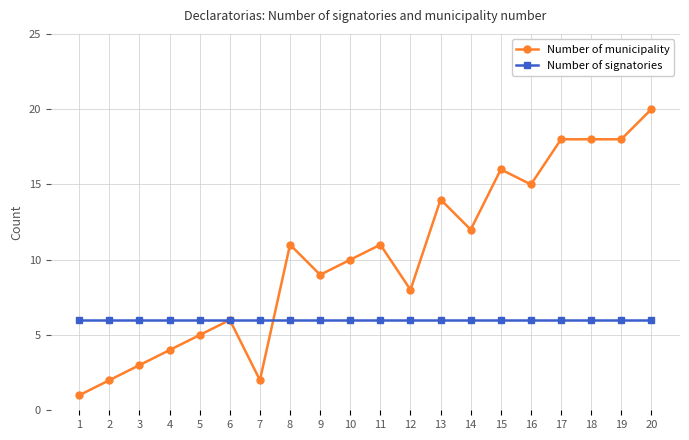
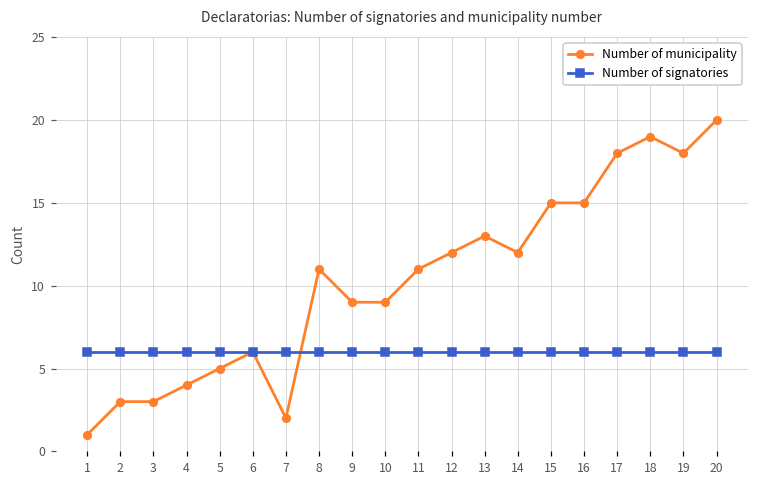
  {
    "Number of municipality": {
      "1": 1,
-     "2": 2,
+     "2": 3,
      "3": 3,
      "4": 4,
      "5": 5,
      "7": 2,
      "8": 11,
      "9": 9,
-     "10": 10,
+     "10": 9,
      "11": 11,
-     "12": 8,
-     "13": 14,
+     "12": 12,
+     "13": 13,
      "14": 12,
-     "15": 16,
+     "15": 15,
      "16": 15,
      "17": 18,
-     "18": 18,
+     "18": 19,
      "19": 18,
      "20": 20
    },
    "Number of signatories": {
      "1": 6,
      "2": 6,
      "3": 6,
      "4": 6,
      "5": 6,
      "7": 6,
      "8": 6,
      "9": 6,
      "10": 6,
      "11": 6,
      "12": 6,
      "13": 6,
      "14": 6,
      "15": 6,
      "16": 6,
      "17": 6,
      "18": 6,
      "19": 6,
      "20": 6
    }
  }
